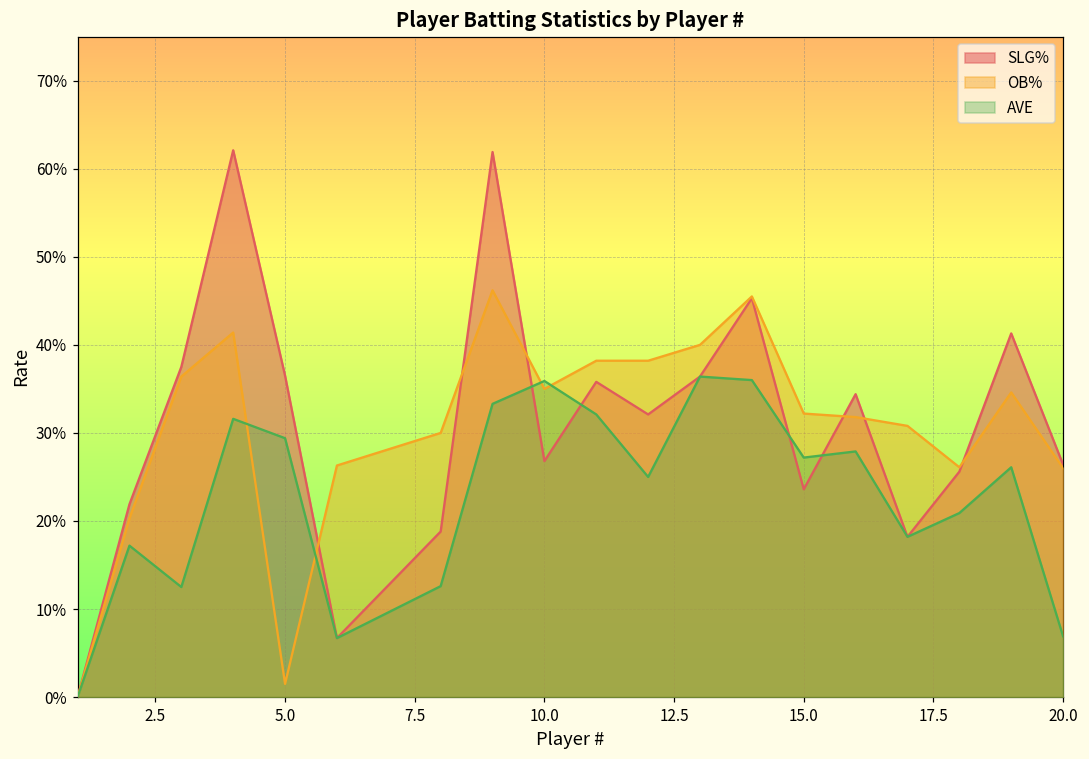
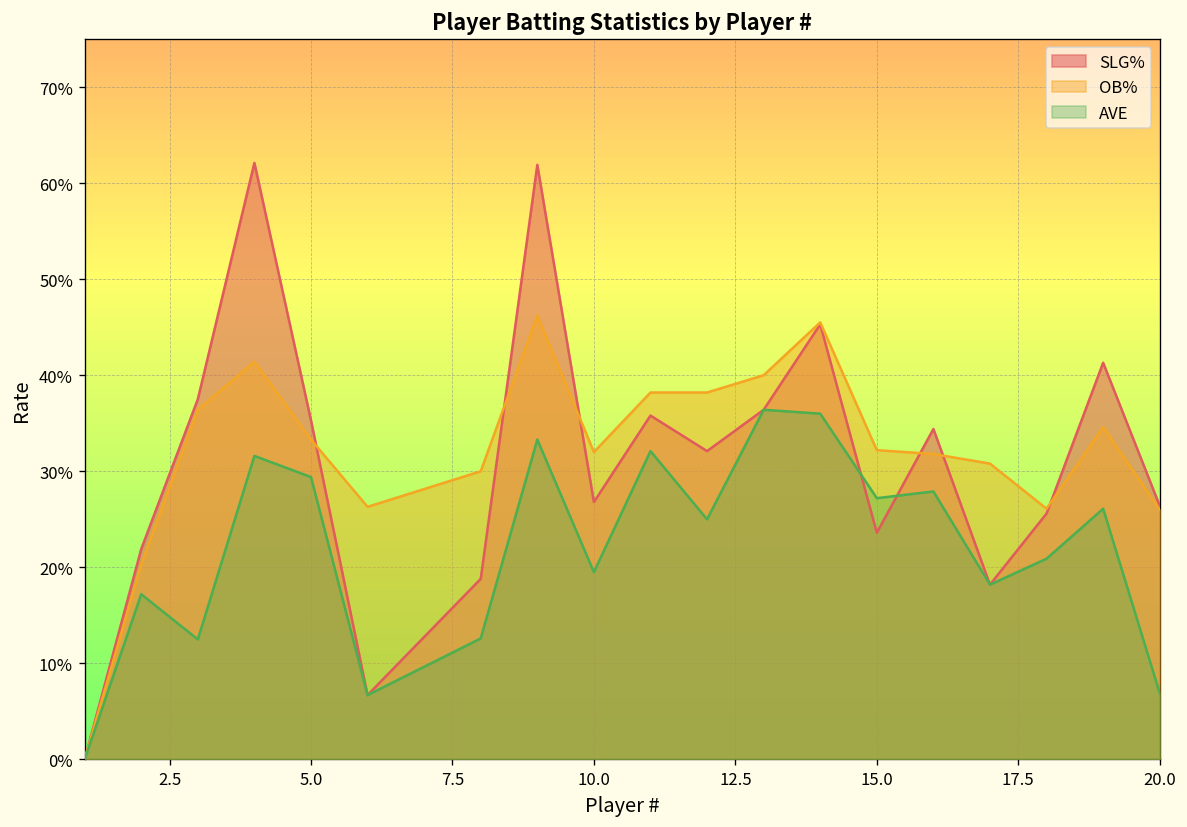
  {
    "SLG%": {
-     "5.0": "37%",
+     "5.0": "35%",
      "10.0": "27%",
      "15.0": "24%",
      "20.0": "26%"
    },
    "OB%": {
-     "5.0": "2%",
-     "10.0": "35%",
+     "5.0": "33%",
+     "10.0": "32%",
      "15.0": "32%",
      "20.0": "26%"
    },
    "AVE": {
      "5.0": "29%",
-     "10.0": "36%",
+     "10.0": "20%",
      "15.0": "27%",
      "20.0": "7%"
    }
  }
